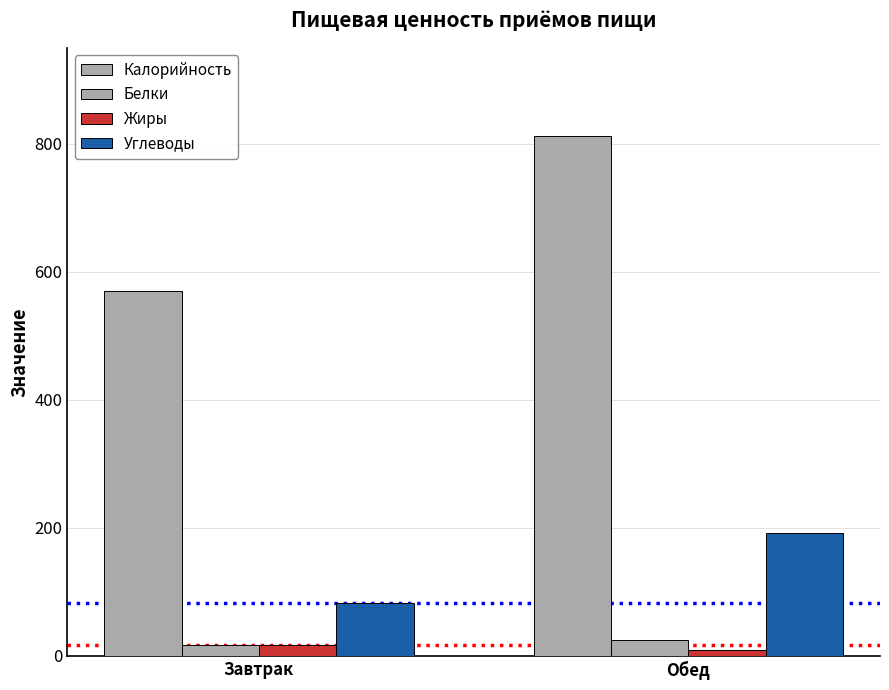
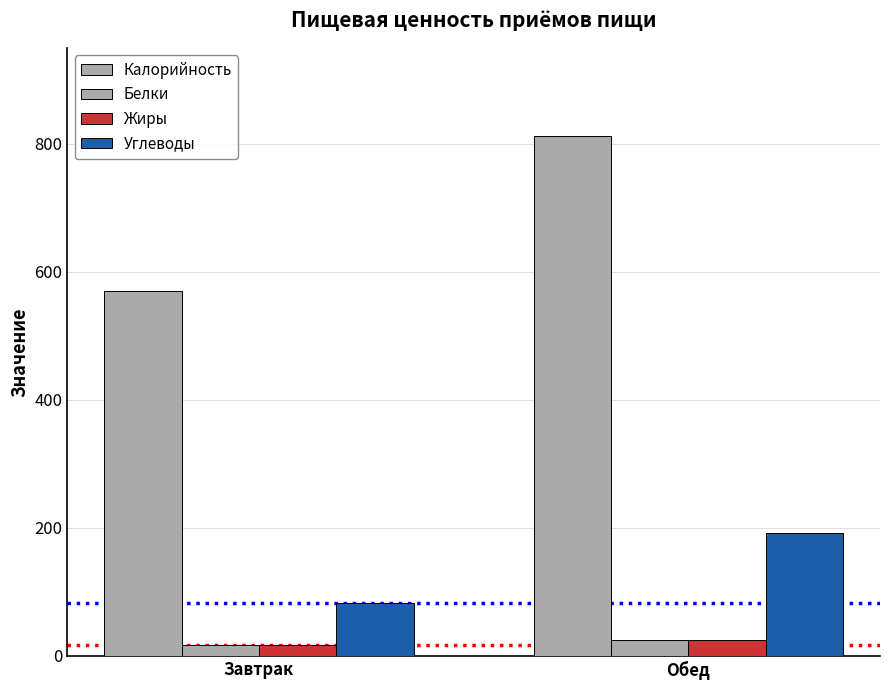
  {
    "Жиры": {
      "Завтрак": 20,
-     "Обед": 10
+     "Обед": 30
    },
    "Углеводы": {
      "Завтрак": 80,
      "Обед": 190
    }
  }
